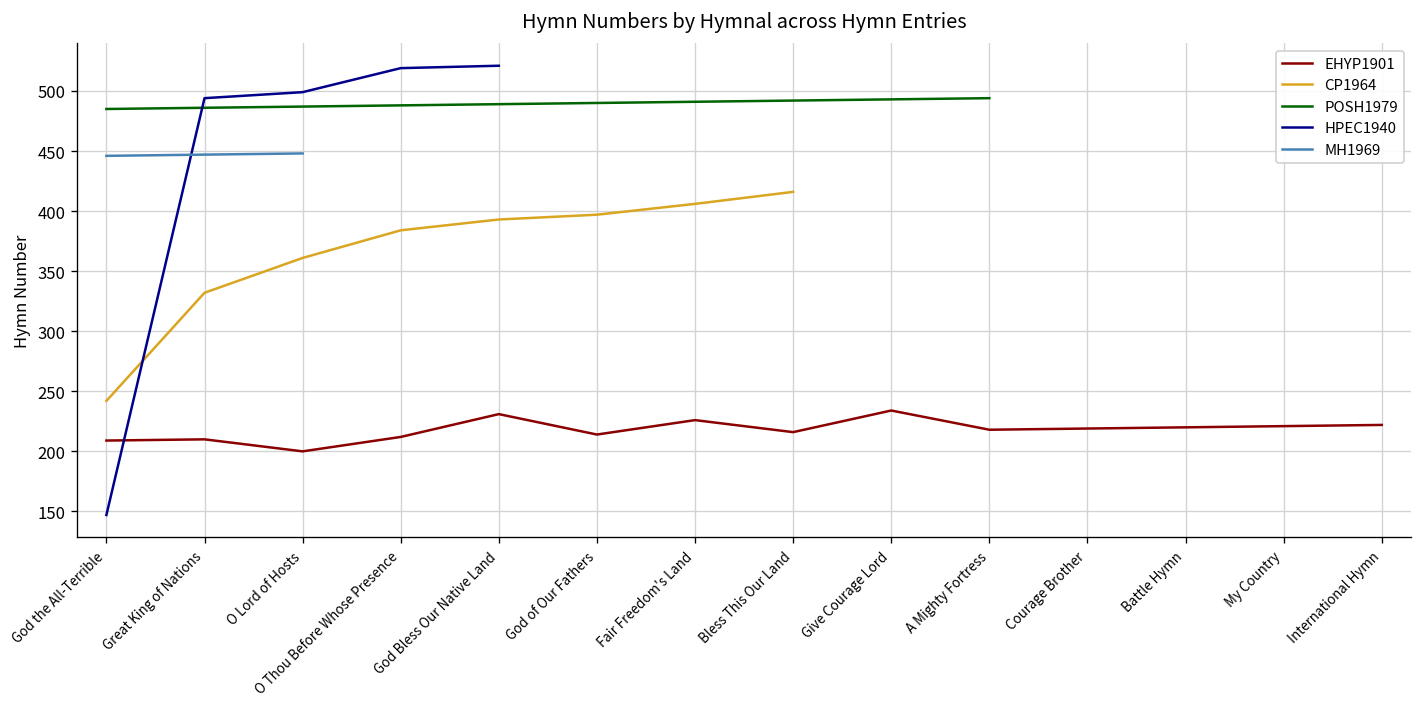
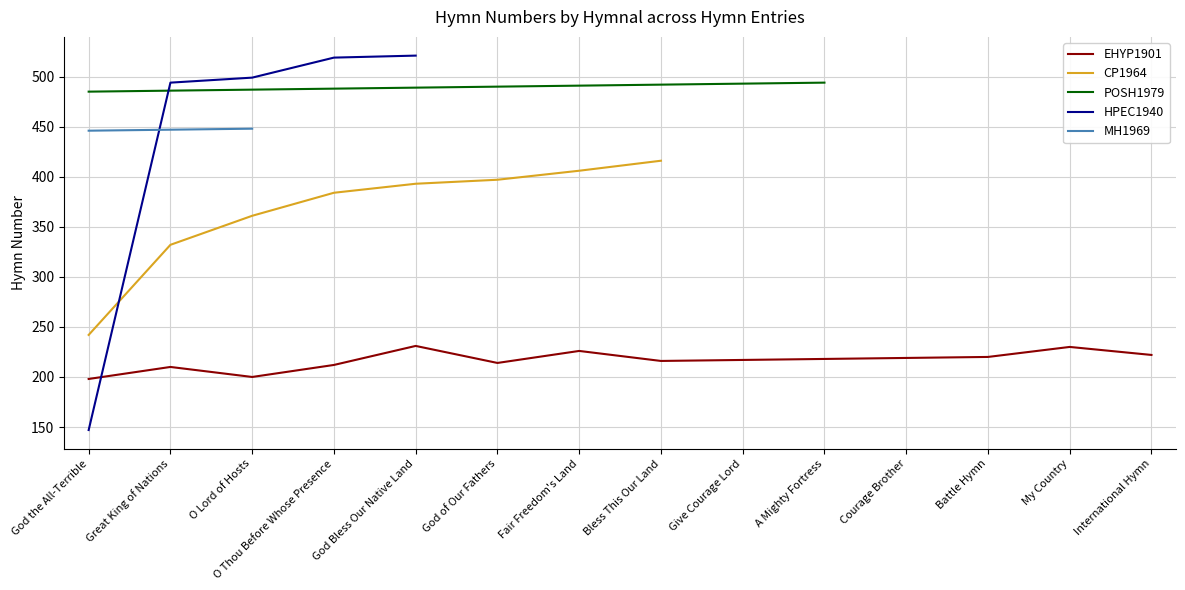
  {
    "EHYP1901": {
-     "God the All-Terrible": 209,
+     "God the All-Terrible": 198,
      "Great King of Nations": 210,
      "O Lord of Hosts": 200,
      "O Thou Before Whose Presence": 212,
      "God Bless Our Native Land": 231,
      "God of Our Fathers": 214,
      "Fair Freedom's Land": 226,
      "Bless This Our Land": 216,
-     "Give Courage Lord": 234,
+     "Give Courage Lord": 217,
      "A Mighty Fortress": 218,
      "Courage Brother": 219,
      "Battle Hymn": 220,
-     "My Country": 221,
+     "My Country": 230,
      "International Hymn": 222
    },
    "CP1964": {
      "God the All-Terrible": 242,
      "Great King of Nations": 332,
      "O Lord of Hosts": 361,
      "O Thou Before Whose Presence": 384,
      "God Bless Our Native Land": 393,
      "God of Our Fathers": 397,
      "Fair Freedom's Land": 406,
      "Bless This Our Land": 416
    },
    "POSH1979": {
      "God the All-Terrible": 485,
      "Great King of Nations": 486,
      "O Lord of Hosts": 487,
      "O Thou Before Whose Presence": 488,
      "God Bless Our Native Land": 489,
      "God of Our Fathers": 490,
      "Fair Freedom's Land": 491,
      "Bless This Our Land": 492,
      "Give Courage Lord": 493,
      "A Mighty Fortress": 494
    },
    "HPEC1940": {
      "God the All-Terrible": 147,
      "Great King of Nations": 494,
      "O Lord of Hosts": 499,
      "O Thou Before Whose Presence": 519,
      "God Bless Our Native Land": 521
    },
    "MH1969": {
      "God the All-Terrible": 446,
      "Great King of Nations": 447,
      "O Lord of Hosts": 448
    }
  }
